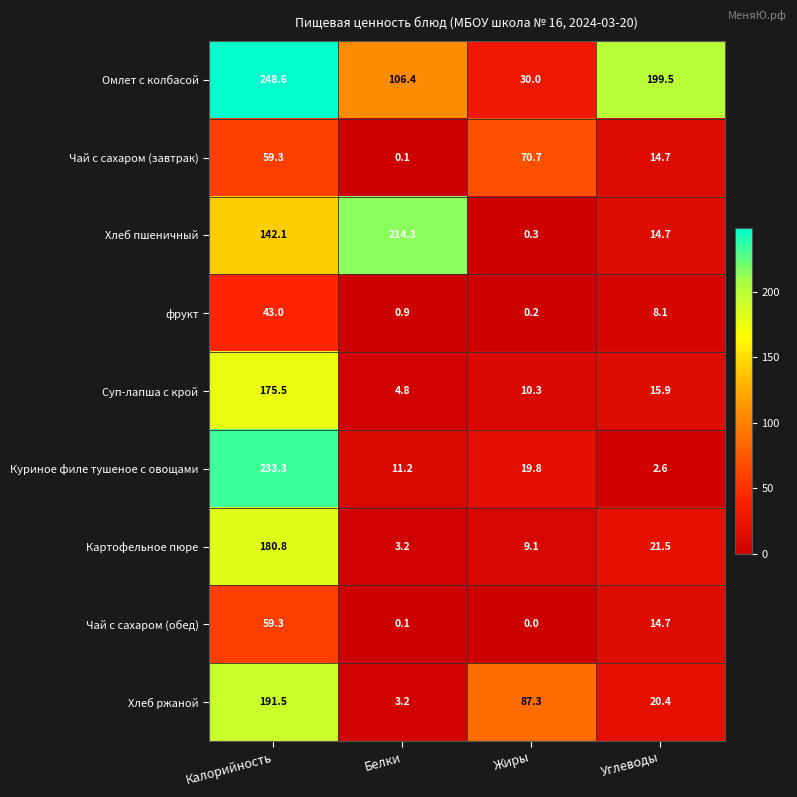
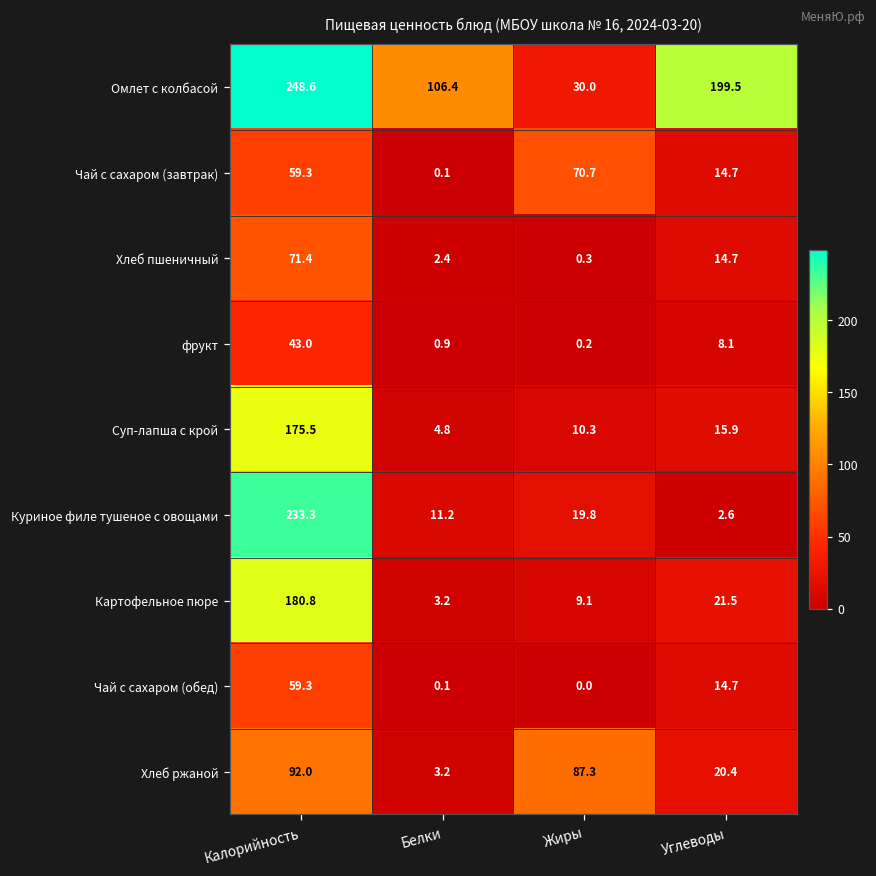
  {
    "Омлет с колбасой": {
      "Калорийность": 248.6,
      "Белки": 106.4,
      "Жиры": 30.0,
      "Углеводы": 199.5
    },
    "Чай с сахаром (завтрак)": {
      "Калорийность": 59.3,
      "Белки": 0.1,
      "Жиры": 70.7,
      "Углеводы": 14.7
    },
    "Хлеб пшеничный": {
-     "Калорийность": 142.1,
-     "Белки": 214.3,
+     "Калорийность": 71.4,
+     "Белки": 2.4,
      "Жиры": 0.3,
      "Углеводы": 14.7
    },
    "фрукт": {
      "Калорийность": 43.0,
      "Белки": 0.9,
      "Жиры": 0.2,
      "Углеводы": 8.1
    },
    "Суп-лапша с крой": {
      "Калорийность": 175.5,
      "Белки": 4.8,
      "Жиры": 10.3,
      "Углеводы": 15.9
    },
    "Куриное филе тушеное с овощами": {
      "Калорийность": 233.3,
      "Белки": 11.2,
      "Жиры": 19.8,
      "Углеводы": 2.6
    },
    "Картофельное пюре": {
      "Калорийность": 180.8,
      "Белки": 3.2,
      "Жиры": 9.1,
      "Углеводы": 21.5
    },
    "Чай с сахаром (обед)": {
      "Калорийность": 59.3,
      "Белки": 0.1,
      "Жиры": 0.0,
      "Углеводы": 14.7
    },
    "Хлеб ржаной": {
-     "Калорийность": 191.5,
+     "Калорийность": 92.0,
      "Белки": 3.2,
      "Жиры": 87.3,
      "Углеводы": 20.4
    }
  }
